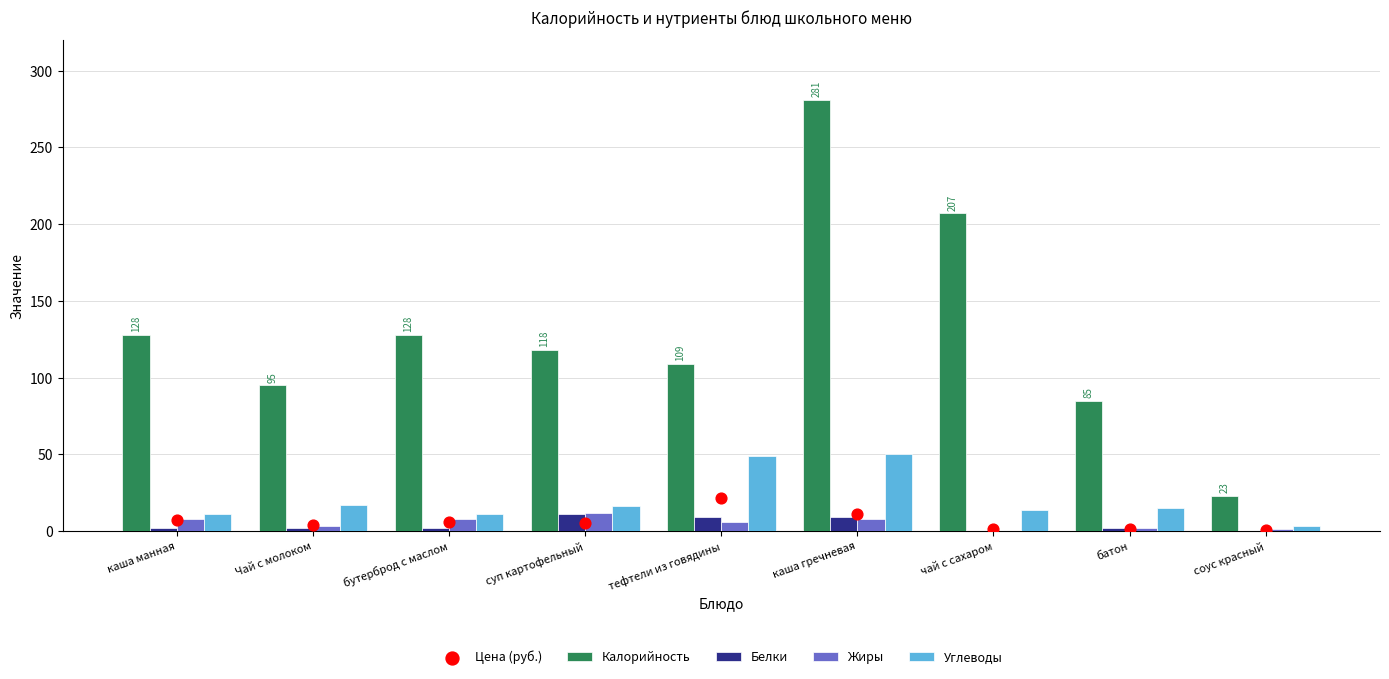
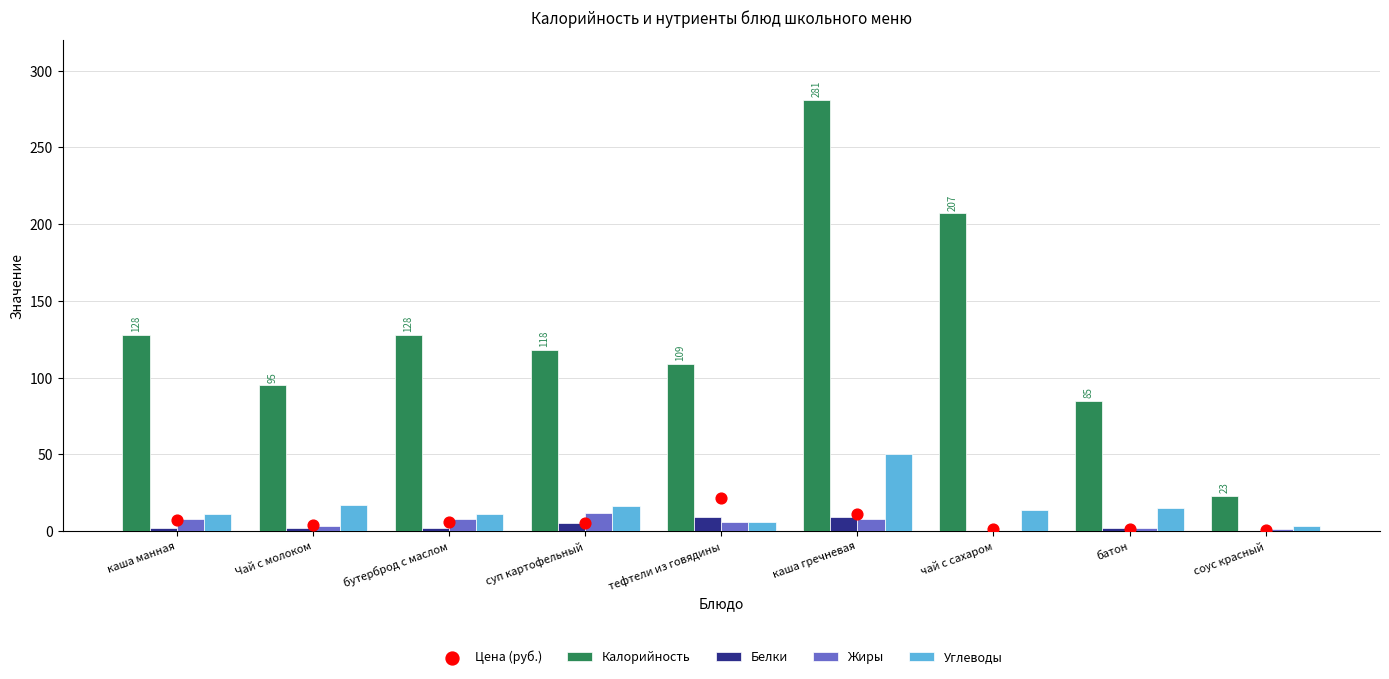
  {
    "Калорийность": {
      "каша манная": 128,
      "Чай с молоком": 95,
      "бутерброд с маслом": 128,
      "суп картофельный": 118,
      "тефтели из говядины": 109,
      "каша гречневая": 281,
      "чай с сахаром": 207,
      "батон": 85,
      "соус красный": 23
    },
    "Белки": {
      "каша манная": 2,
      "Чай с молоком": 2,
      "бутерброд с маслом": 2,
-     "суп картофельный": 11,
+     "суп картофельный": 5,
      "тефтели из говядины": 9,
      "каша гречневая": 9,
      "чай с сахаром": 0,
      "батон": 2,
      "соус красный": 0
    },
    "Жиры": {
      "каша манная": 8,
      "Чай с молоком": 3,
      "бутерброд с маслом": 8,
      "суп картофельный": 12,
      "тефтели из говядины": 6,
      "каша гречневая": 8,
      "чай с сахаром": 0,
      "батон": 2
    },
    "Углеводы": {
      "каша манная": 11,
      "Чай с молоком": 17,
      "бутерброд с маслом": 11,
      "суп картофельный": 16,
-     "тефтели из говядины": 49,
+     "тефтели из говядины": 6,
      "каша гречневая": 50,
      "чай с сахаром": 14,
      "батон": 15,
      "соус красный": 3
    }
  }
